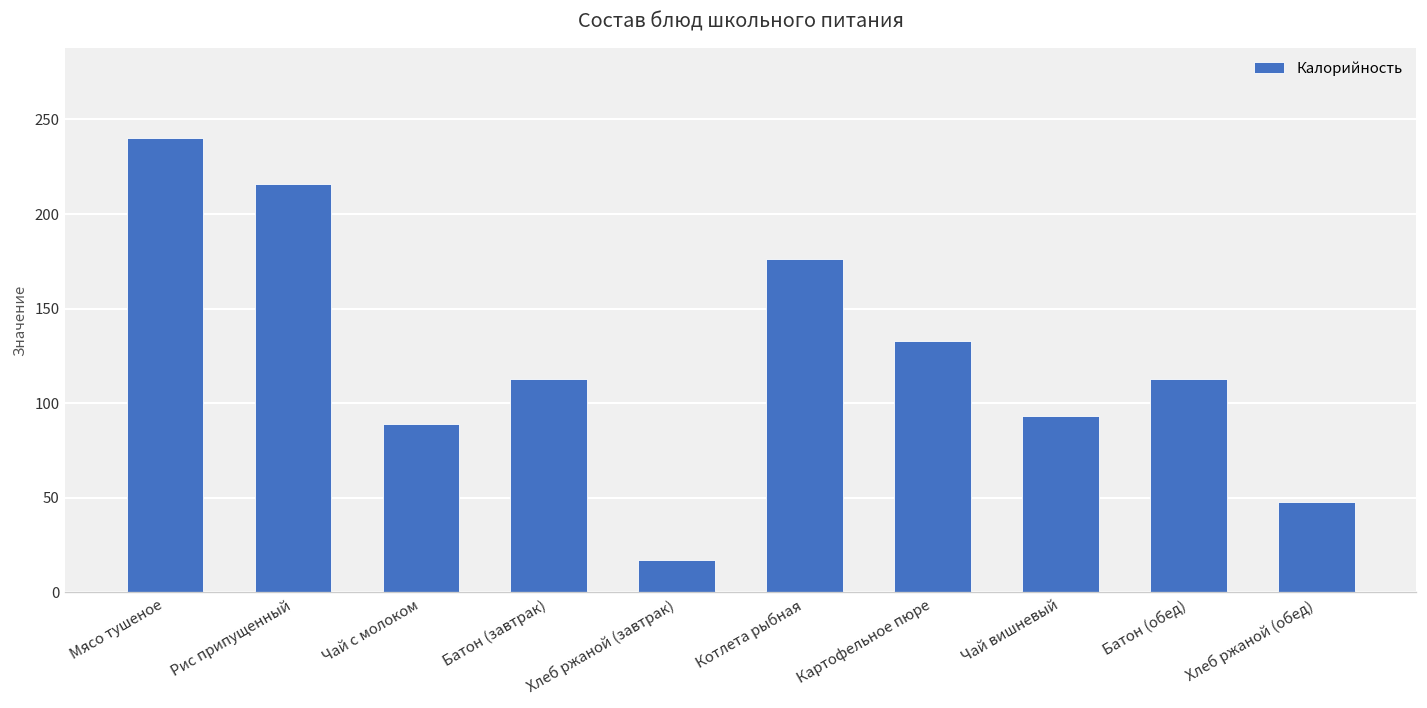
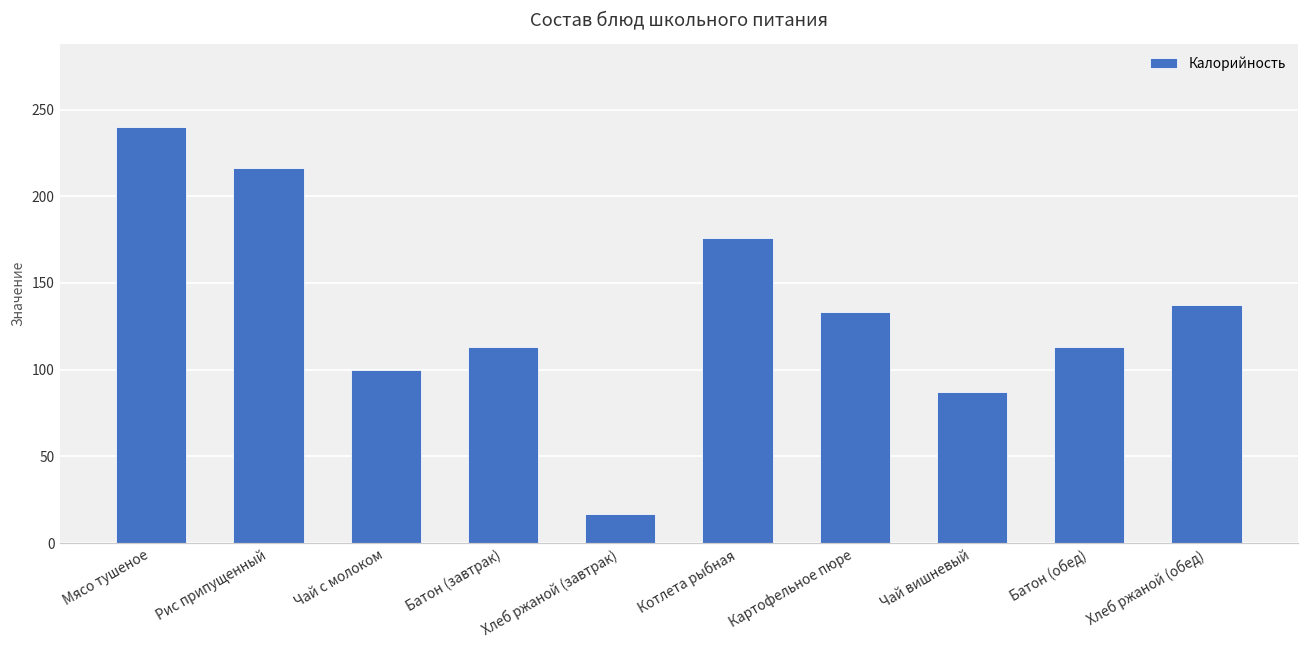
  {
    "Мясо тушеное": 240,
    "Рис припущенный": 216,
-   "Чай с молоком": 89,
+   "Чай с молоком": 100,
    "Батон (завтрак)": 113,
    "Хлеб ржаной (завтрак)": 17,
    "Котлета рыбная": 176,
    "Картофельное пюре": 133,
-   "Чай вишневый": 93,
+   "Чай вишневый": 87,
    "Батон (обед)": 113,
-   "Хлеб ржаной (обед)": 48
+   "Хлеб ржаной (обед)": 137
  }
